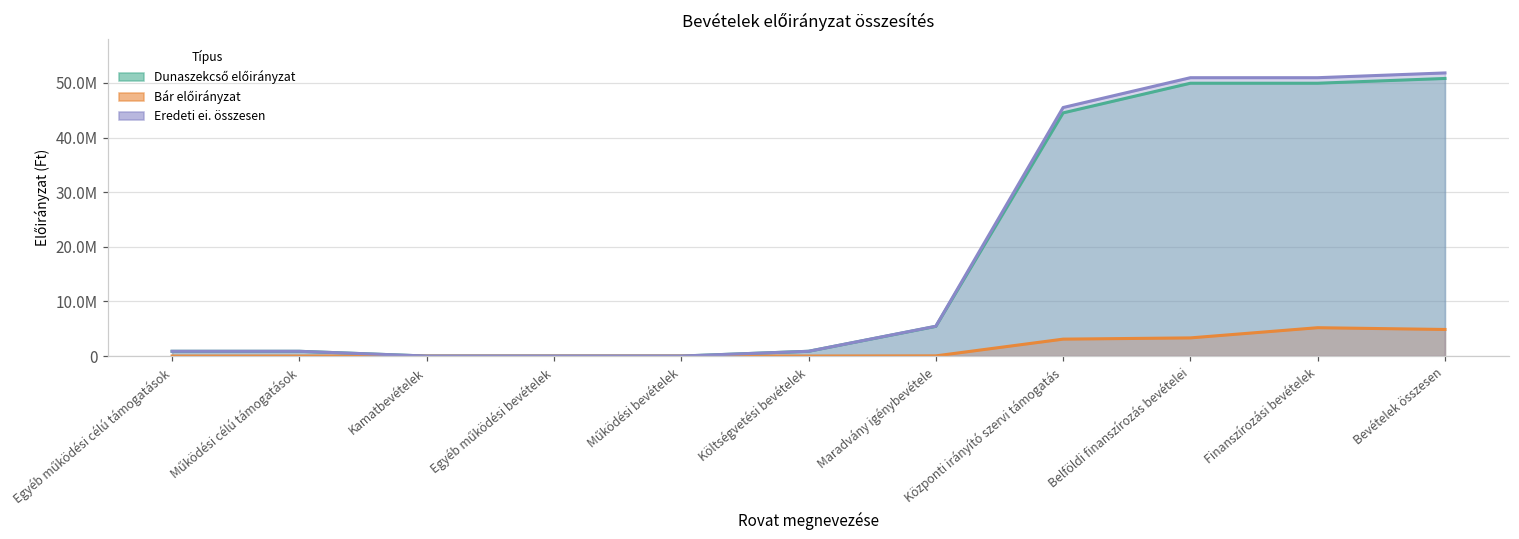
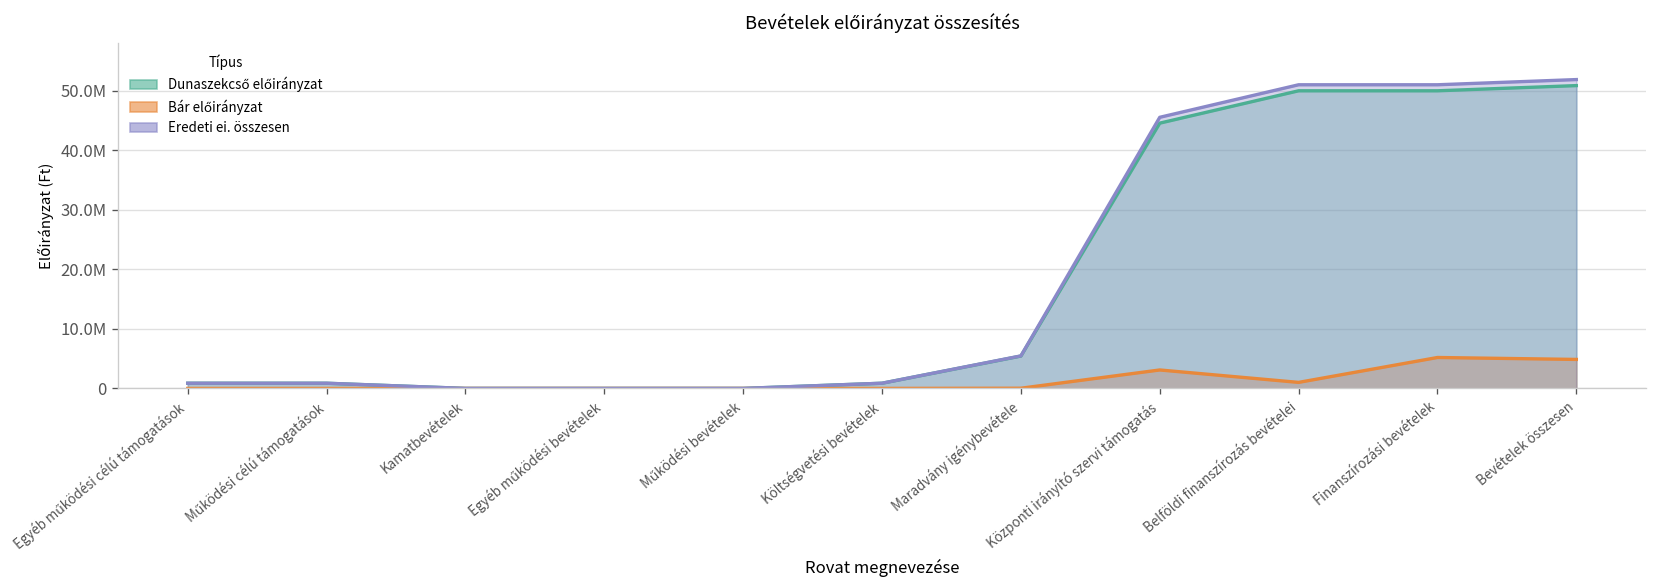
  {
    "Bár előirányzat": {
      "Egyéb működési célú támogatások": 0,
      "Működési célú támogatások": 0,
      "Költségvetési bevételek": 0,
      "Maradvány igénybevétele": 0,
      "Központi irányító szervi támogatás": 3000000,
-     "Belföldi finanszírozás bevételei": 3000000,
+     "Belföldi finanszírozás bevételei": 1000000,
      "Finanszírozási bevételek": 5000000,
      "Bevételek összesen": 5000000
    }
  }
